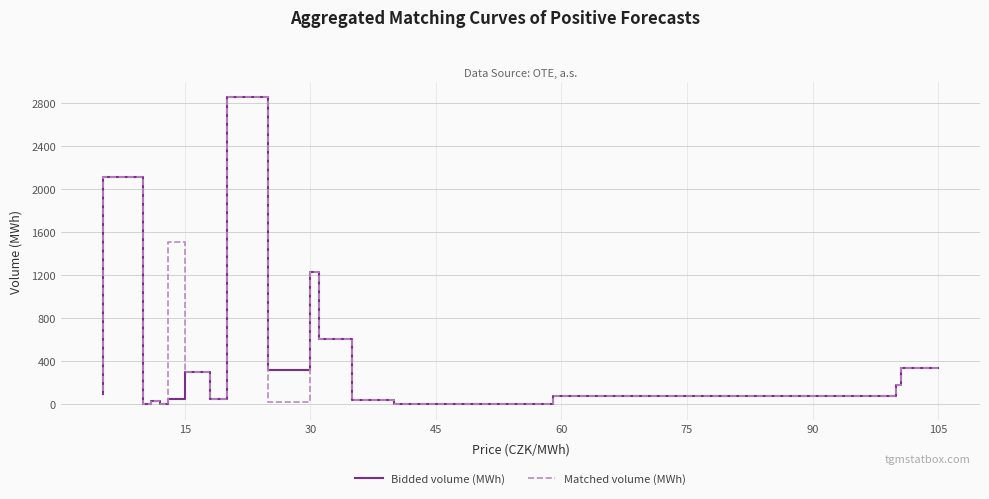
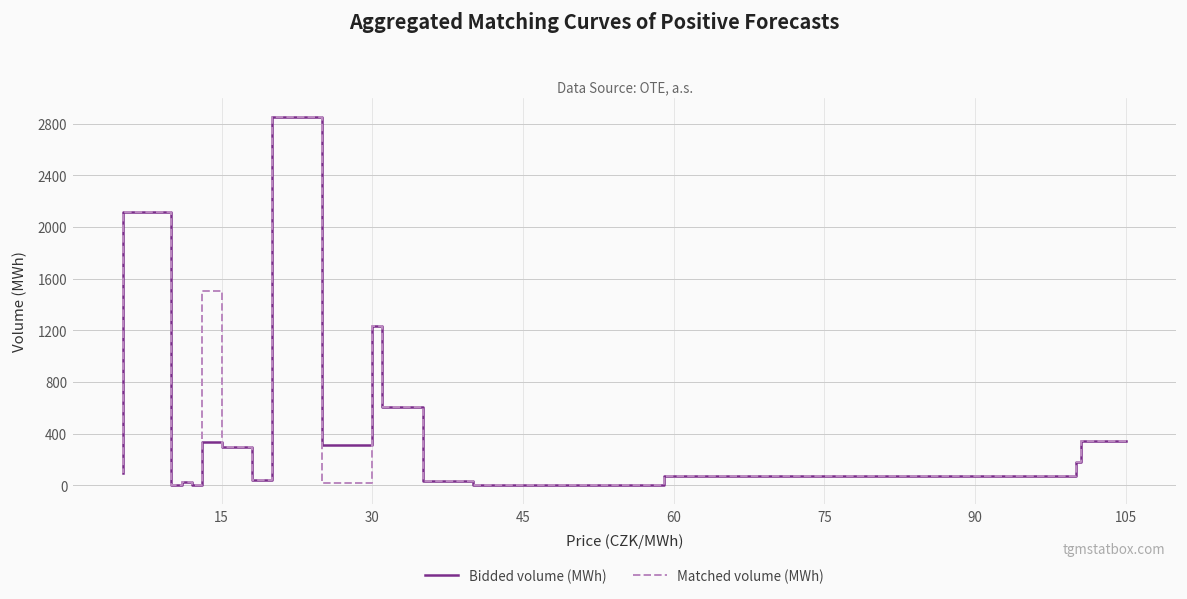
  {
    "Bidded volume (MWh)": {
-     "15": 50,
+     "15": 330,
      "30": 310
    },
    "Matched volume (MWh)": {
      "15": 1500,
      "30": 20
    }
  }
